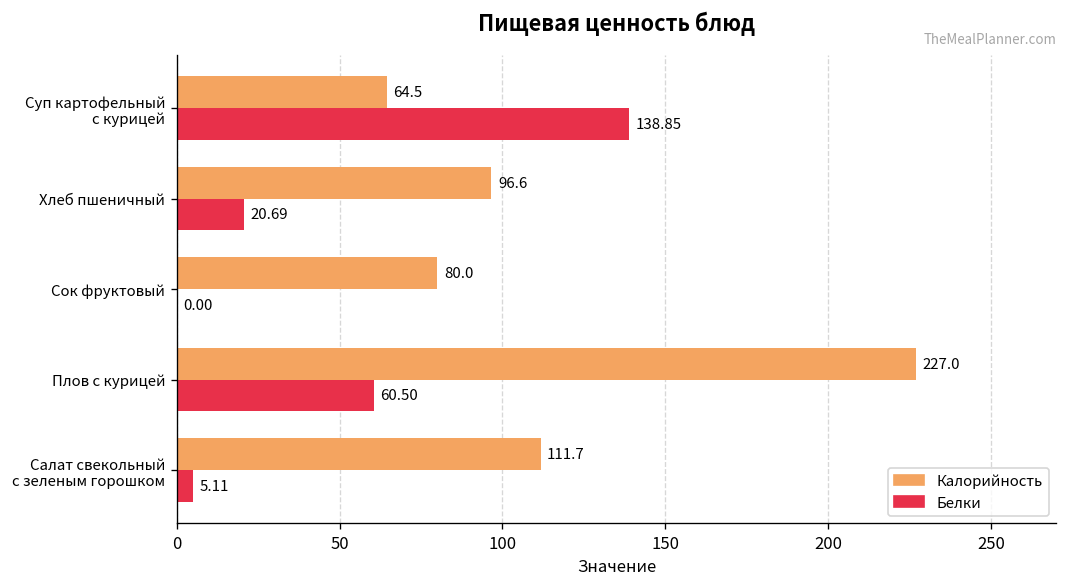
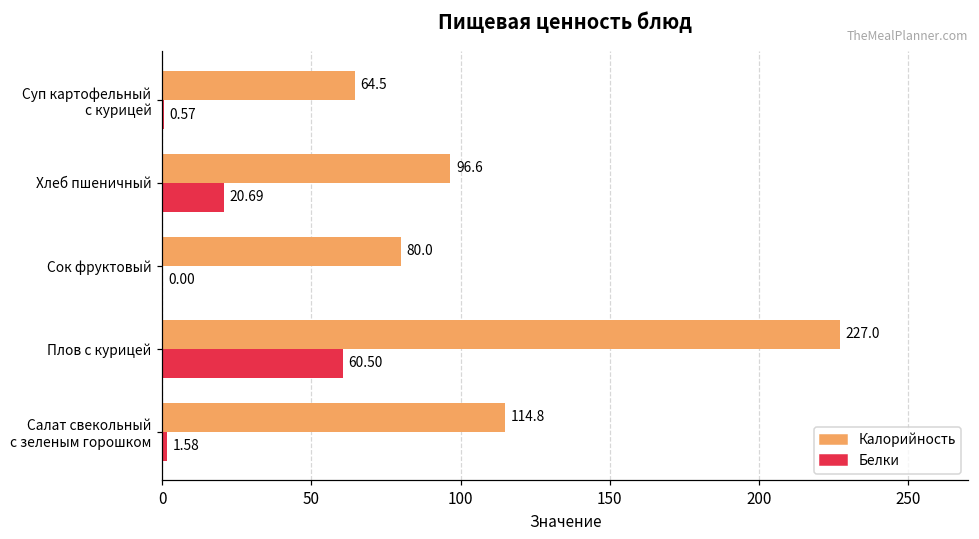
  {
    "Калорийность": {
      "Суп картофельный с курицей": 64.5,
      "Хлеб пшеничный": 96.6,
      "Сок фруктовый": 80.0,
      "Плов с курицей": 227.0,
-     "Салат свекольный с зеленым горошком": 111.7
+     "Салат свекольный с зеленым горошком": 114.8
    },
    "Белки": {
-     "Суп картофельный с курицей": 138.85,
+     "Суп картофельный с курицей": 0.57,
      "Хлеб пшеничный": 20.69,
      "Сок фруктовый": 0.00,
      "Плов с курицей": 60.50,
-     "Салат свекольный с зеленым горошком": 5.11
+     "Салат свекольный с зеленым горошком": 1.58
    }
  }
